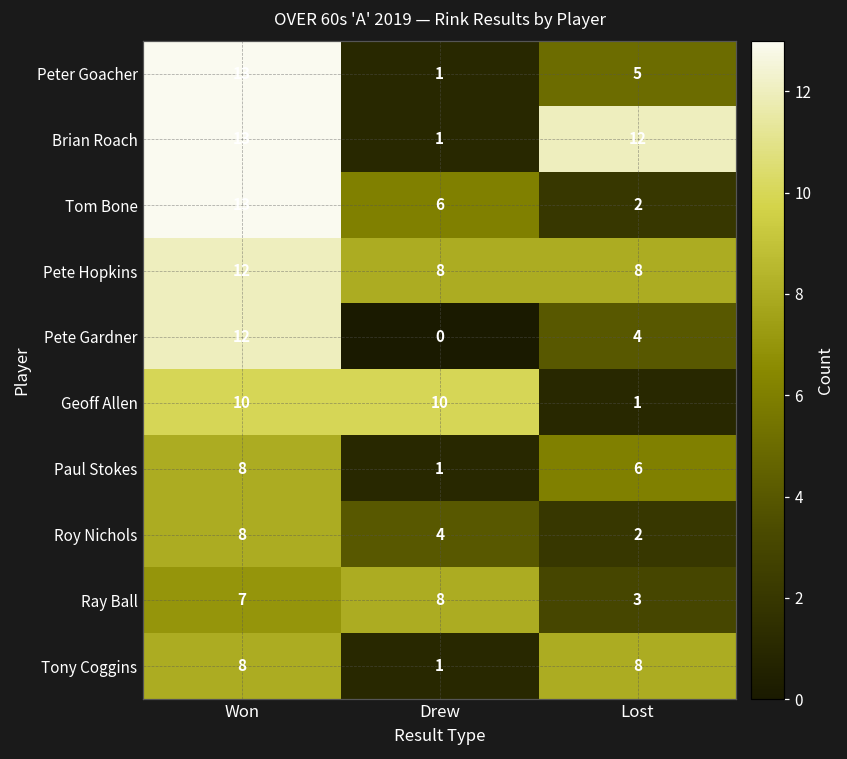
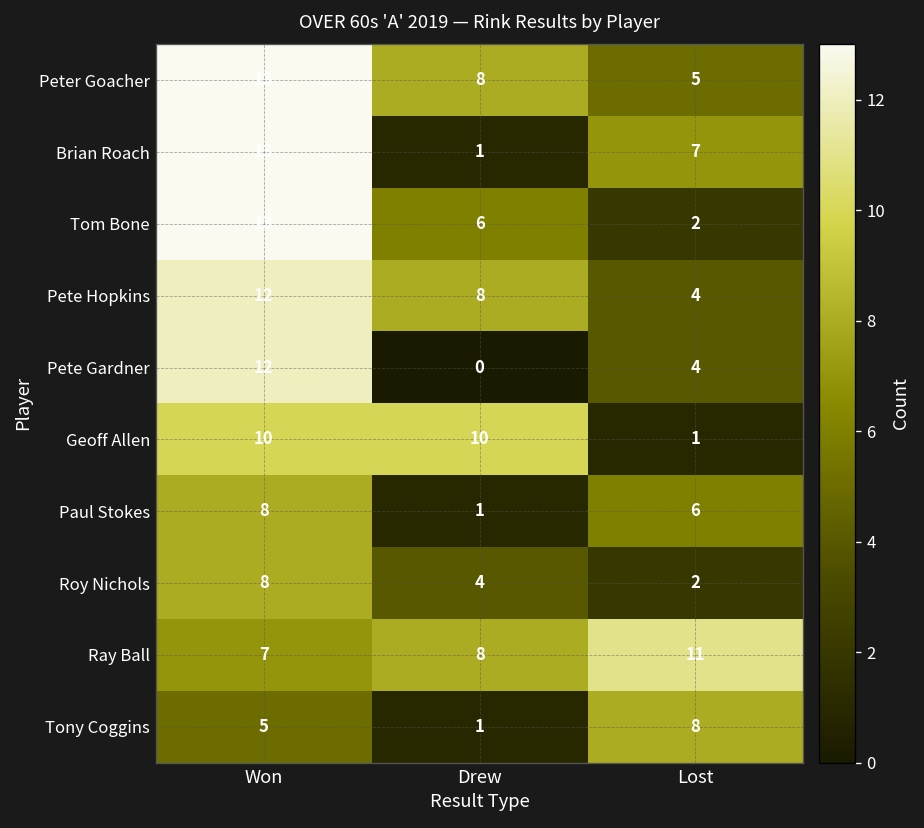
  {
    "Peter Goacher": {
-     "Drew": 1,
+     "Drew": 8,
      "Lost": 5
    },
    "Brian Roach": {
      "Drew": 1,
-     "Lost": 12
+     "Lost": 7
    },
    "Tom Bone": {
      "Drew": 6,
      "Lost": 2
    },
    "Pete Hopkins": {
      "Won": 12,
      "Drew": 8,
-     "Lost": 8
+     "Lost": 4
    },
    "Pete Gardner": {
      "Won": 12,
      "Drew": 0,
      "Lost": 4
    },
    "Geoff Allen": {
      "Won": 10,
      "Drew": 10,
      "Lost": 1
    },
    "Paul Stokes": {
      "Won": 8,
      "Drew": 1,
      "Lost": 6
    },
    "Roy Nichols": {
      "Won": 8,
      "Drew": 4,
      "Lost": 2
    },
    "Ray Ball": {
      "Won": 7,
      "Drew": 8,
-     "Lost": 3
+     "Lost": 11
    },
    "Tony Coggins": {
-     "Won": 8,
+     "Won": 5,
      "Drew": 1,
      "Lost": 8
    }
  }
